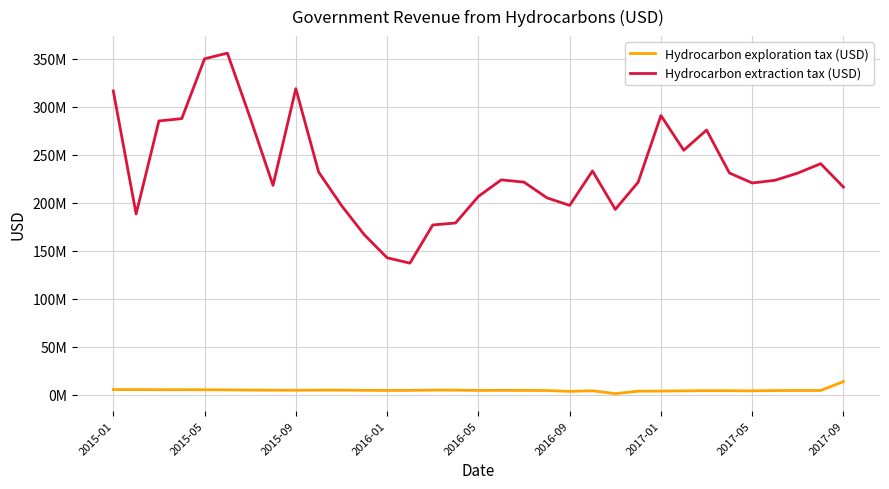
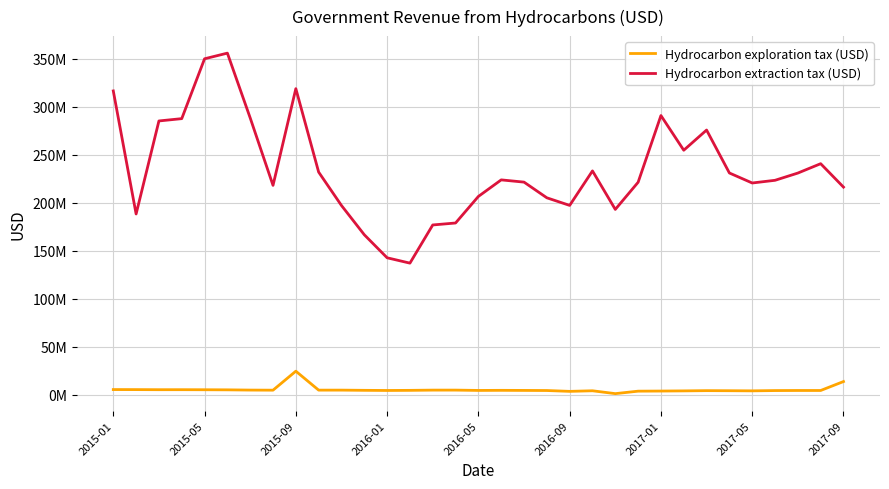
  {
    "Hydrocarbon exploration tax (USD)": {
      "2015-01": 10000000,
      "2015-05": 10000000,
-     "2015-09": 0,
+     "2015-09": 20000000,
      "2016-01": 0,
      "2016-05": 0,
      "2016-09": 0,
      "2017-01": 0,
      "2017-05": 0,
      "2017-09": 10000000
    },
    "Hydrocarbon extraction tax (USD)": {
      "2015-01": 320000000,
      "2015-05": 350000000,
      "2015-09": 320000000,
      "2016-01": 140000000,
      "2016-05": 210000000,
      "2016-09": 200000000,
      "2017-01": 290000000,
      "2017-05": 220000000,
      "2017-09": 220000000
    }
  }
